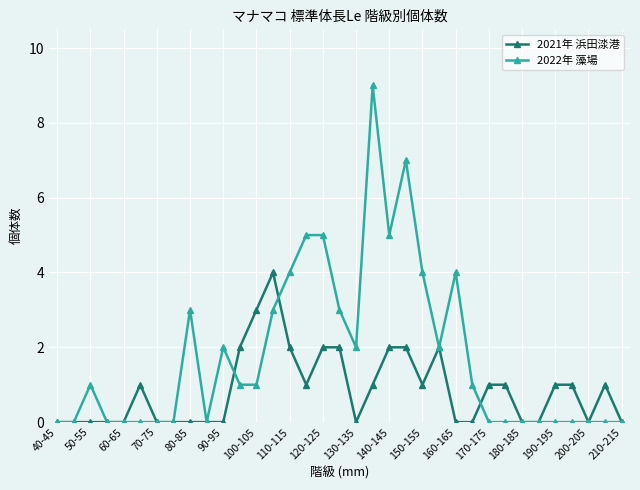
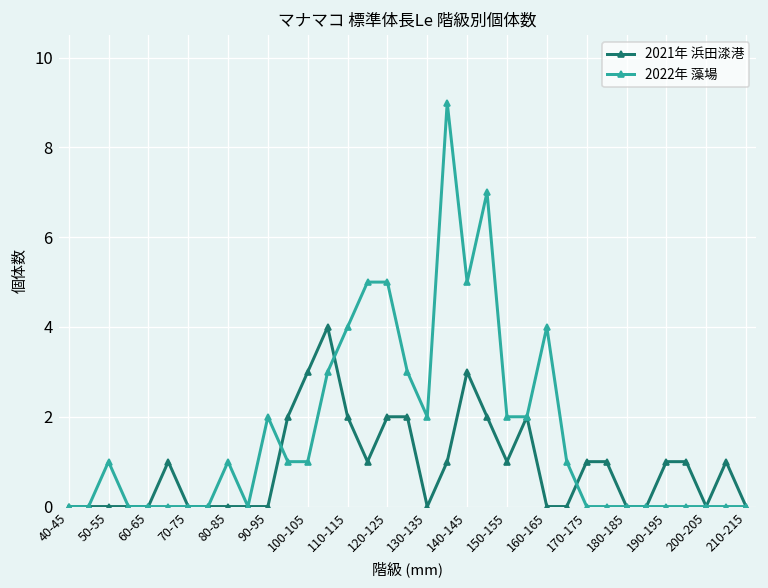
  {
    "2021年 浜田渁港": {
      "50-55": 0,
      "80-85": 0,
      "90-95": 0,
      "100-105": 3,
      "110-115": 2,
      "120-125": 2,
      "130-135": 0,
-     "140-145": 2,
+     "140-145": 3,
      "150-155": 1,
      "160-165": 0,
      "170-175": 1,
      "190-195": 1
    },
    "2022年 藻場": {
      "50-55": 1,
-     "80-85": 3,
+     "80-85": 1,
      "90-95": 2,
      "100-105": 1,
      "110-115": 4,
      "120-125": 5,
      "130-135": 2,
      "140-145": 5,
-     "150-155": 4,
+     "150-155": 2,
      "160-165": 4,
      "170-175": 0,
      "190-195": 0
    }
  }
